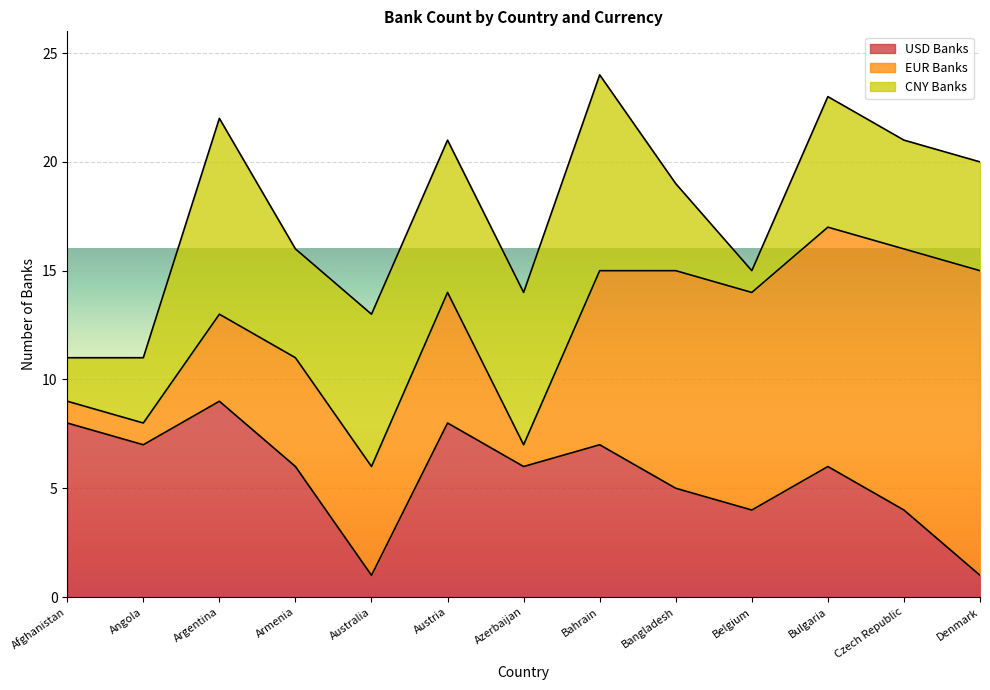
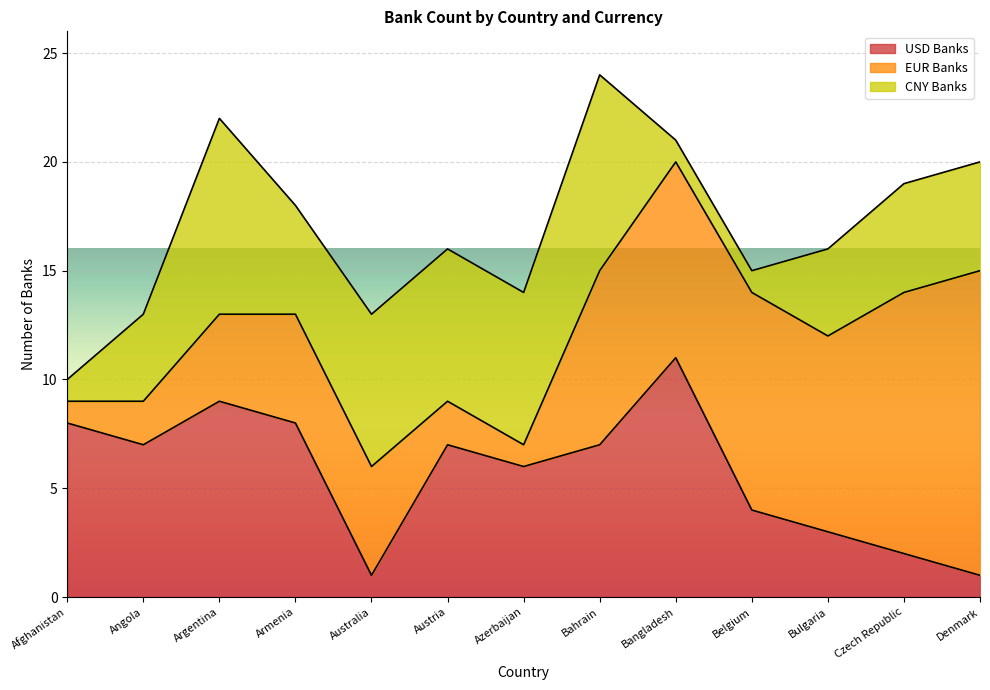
  {
    "USD Banks": {
      "Afghanistan": 8,
      "Angola": 7,
      "Argentina": 9,
-     "Armenia": 6,
+     "Armenia": 8,
      "Australia": 1,
-     "Austria": 8,
+     "Austria": 7,
      "Azerbaijan": 6,
      "Bahrain": 7,
-     "Bangladesh": 5,
+     "Bangladesh": 11,
      "Belgium": 4,
-     "Bulgaria": 6,
-     "Czech Republic": 4,
+     "Bulgaria": 3,
+     "Czech Republic": 2,
      "Denmark": 1
    },
    "EUR Banks": {
      "Afghanistan": 1,
-     "Angola": 1,
+     "Angola": 2,
      "Argentina": 4,
      "Armenia": 5,
      "Australia": 5,
-     "Austria": 6,
+     "Austria": 2,
      "Azerbaijan": 1,
      "Bahrain": 8,
-     "Bangladesh": 10,
+     "Bangladesh": 9,
      "Belgium": 10,
-     "Bulgaria": 11,
+     "Bulgaria": 9,
      "Czech Republic": 12,
      "Denmark": 14
    },
    "CNY Banks": {
-     "Afghanistan": 2,
-     "Angola": 3,
+     "Afghanistan": 1,
+     "Angola": 4,
      "Argentina": 9,
      "Armenia": 5,
      "Australia": 7,
      "Austria": 7,
      "Azerbaijan": 7,
      "Bahrain": 9,
-     "Bangladesh": 4,
+     "Bangladesh": 1,
      "Belgium": 1,
-     "Bulgaria": 6,
+     "Bulgaria": 4,
      "Czech Republic": 5,
      "Denmark": 5
    }
  }
